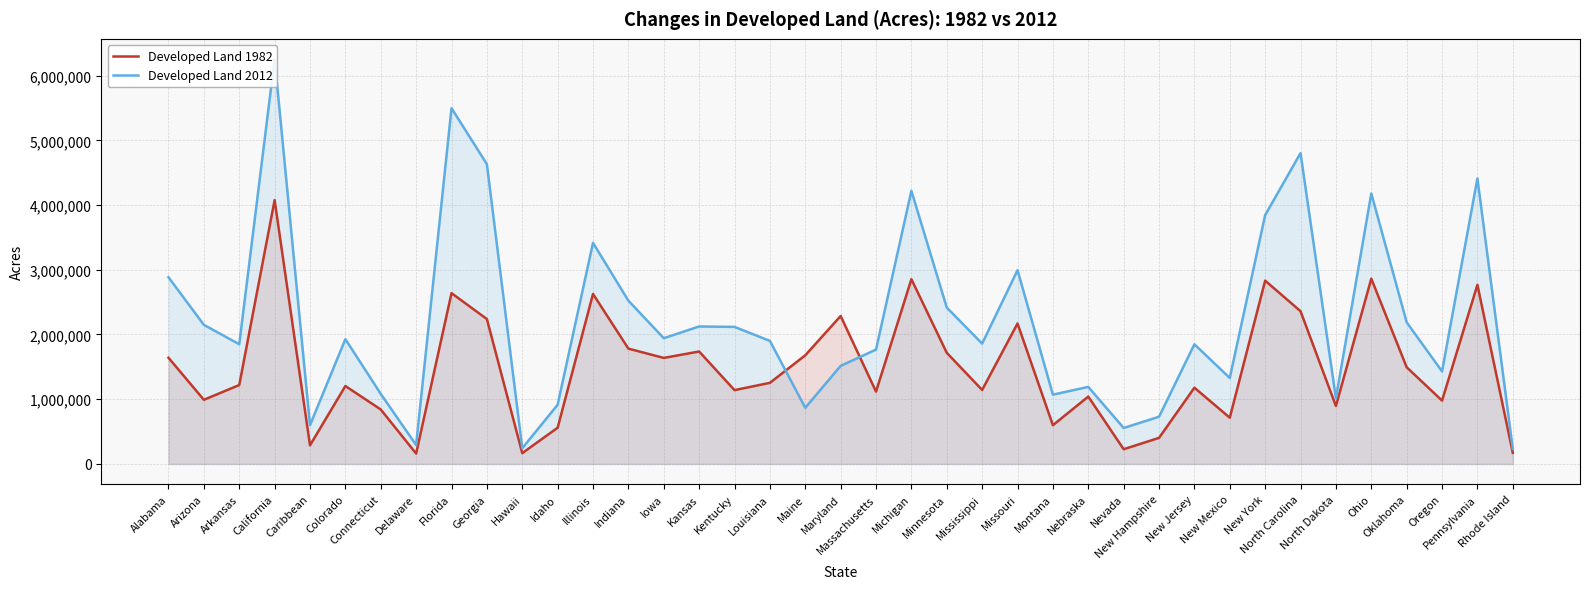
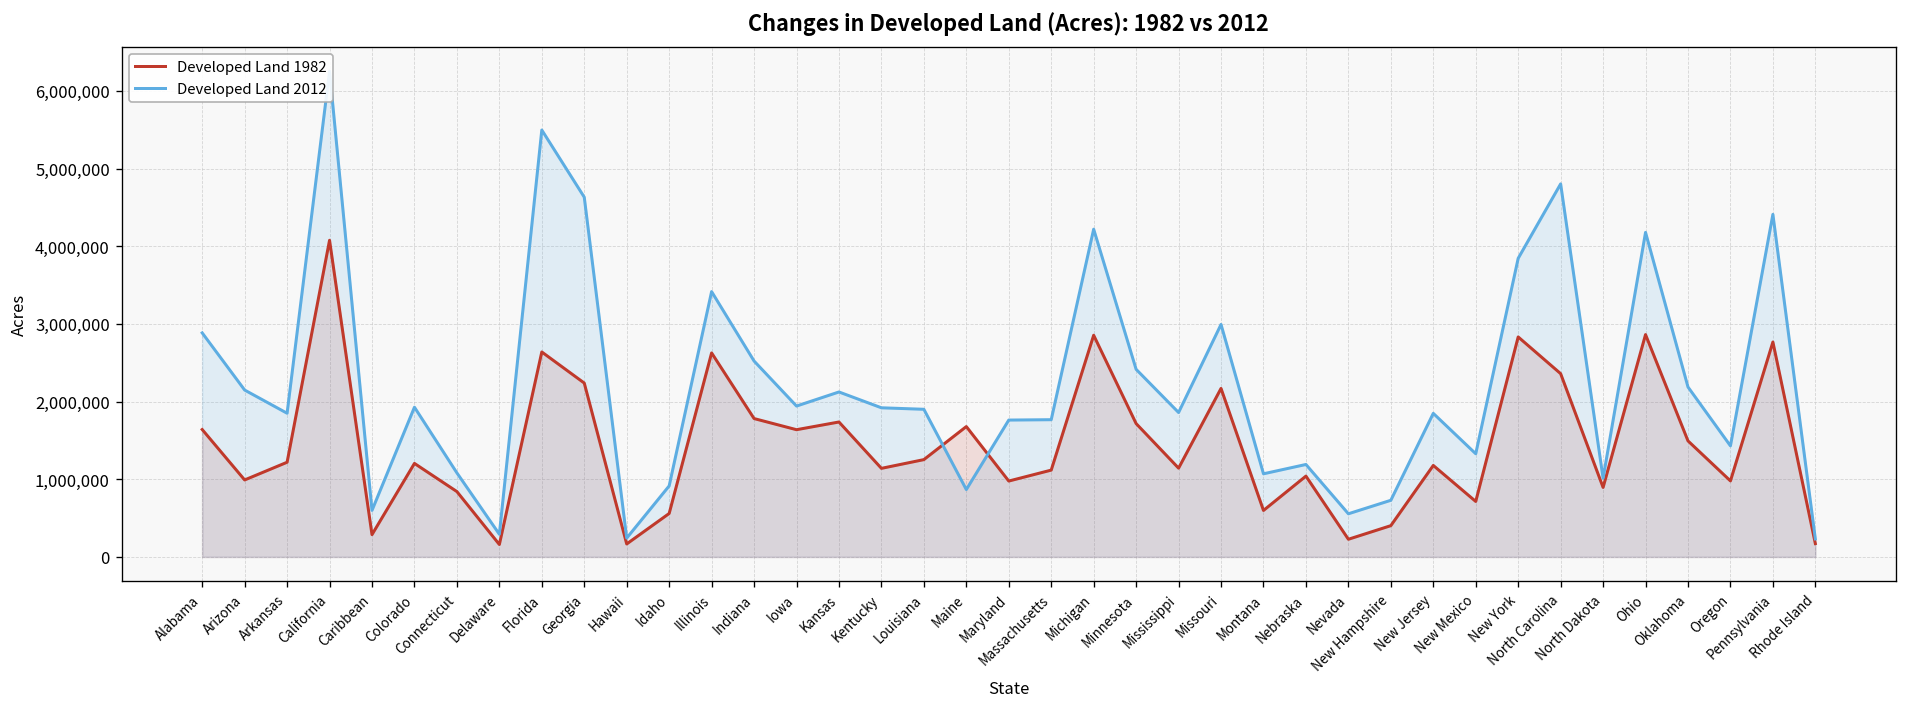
  {
    "Developed Land 1982": {
      "Alabama": "1,600,000",
      "Arizona": "1,000,000",
      "Arkansas": "1,200,000",
      "California": "4,100,000",
      "Caribbean": "300,000",
      "Colorado": "1,200,000",
      "Connecticut": "800,000",
      "Delaware": "200,000",
      "Florida": "2,600,000",
      "Georgia": "2,200,000",
      "Hawaii": "200,000",
      "Idaho": "600,000",
      "Illinois": "2,600,000",
      "Indiana": "1,800,000",
      "Iowa": "1,600,000",
      "Kansas": "1,700,000",
      "Kentucky": "1,100,000",
      "Louisiana": "1,300,000",
      "Maine": "1,700,000",
-     "Maryland": "2,300,000",
+     "Maryland": "1,000,000",
      "Massachusetts": "1,100,000",
      "Michigan": "2,900,000",
      "Minnesota": "1,700,000",
      "Mississippi": "1,100,000",
      "Missouri": "2,200,000",
      "Montana": "600,000",
      "Nebraska": "1,000,000",
      "Nevada": "200,000",
      "New Hampshire": "400,000",
      "New Jersey": "1,200,000",
      "New Mexico": "700,000",
      "New York": "2,800,000",
      "North Carolina": "2,400,000",
      "North Dakota": "900,000",
      "Ohio": "2,900,000",
      "Oklahoma": "1,500,000",
      "Oregon": "1,000,000",
      "Pennsylvania": "2,800,000",
      "Rhode Island": "200,000"
    },
    "Developed Land 2012": {
      "Alabama": "2,900,000",
      "Arizona": "2,100,000",
      "Arkansas": "1,800,000",
      "Caribbean": "600,000",
      "Colorado": "1,900,000",
      "Connecticut": "1,100,000",
      "Delaware": "300,000",
      "Florida": "5,500,000",
      "Georgia": "4,600,000",
      "Hawaii": "200,000",
      "Idaho": "900,000",
      "Illinois": "3,400,000",
      "Indiana": "2,500,000",
      "Iowa": "1,900,000",
      "Kansas": "2,100,000",
-     "Kentucky": "2,100,000",
+     "Kentucky": "1,900,000",
      "Louisiana": "1,900,000",
      "Maine": "900,000",
-     "Maryland": "1,500,000",
+     "Maryland": "1,800,000",
      "Massachusetts": "1,800,000",
      "Michigan": "4,200,000",
      "Minnesota": "2,400,000",
      "Mississippi": "1,900,000",
      "Missouri": "3,000,000",
      "Montana": "1,100,000",
      "Nebraska": "1,200,000",
      "Nevada": "600,000",
      "New Hampshire": "700,000",
      "New Jersey": "1,800,000",
      "New Mexico": "1,300,000",
      "New York": "3,800,000",
      "North Carolina": "4,800,000",
      "North Dakota": "1,000,000",
      "Ohio": "4,200,000",
      "Oklahoma": "2,200,000",
      "Oregon": "1,400,000",
      "Pennsylvania": "4,400,000",
      "Rhode Island": "200,000"
    }
  }
